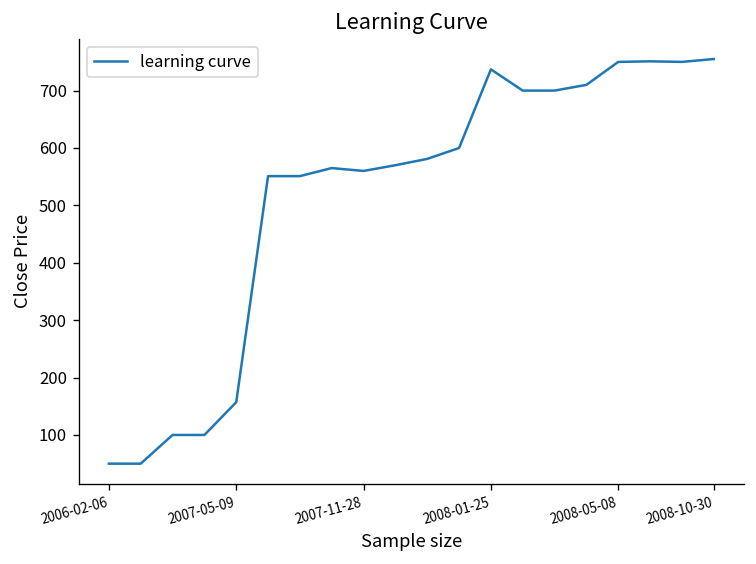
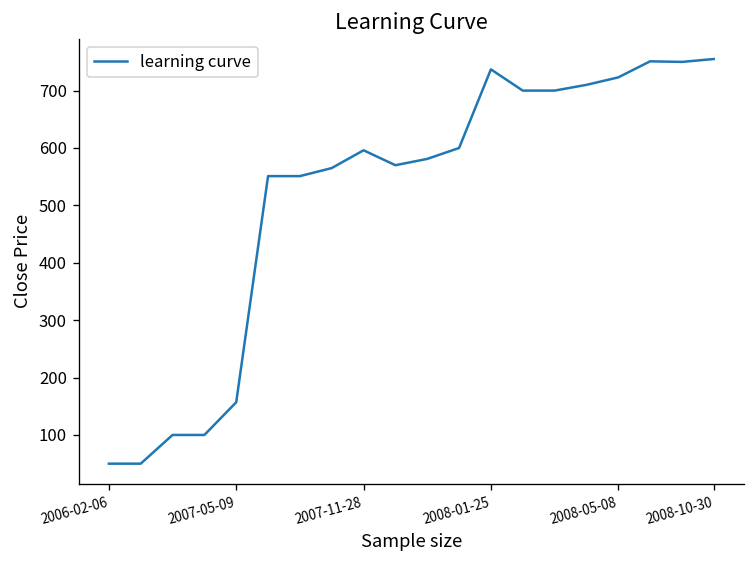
  {
    "2006-02-06": 50,
    "2007-05-09": 160,
-   "2007-11-28": 560,
+   "2007-11-28": 600,
    "2008-01-25": 740,
-   "2008-05-08": 750,
+   "2008-05-08": 720,
    "2008-10-30": 760
  }
